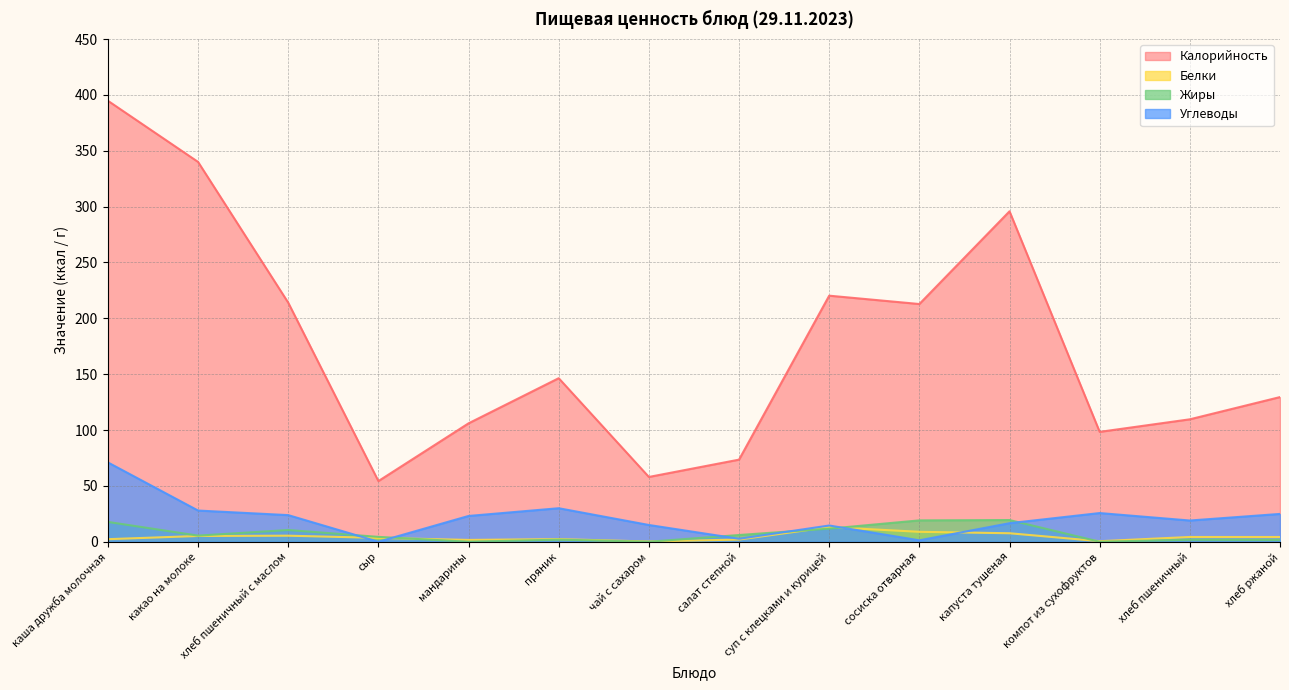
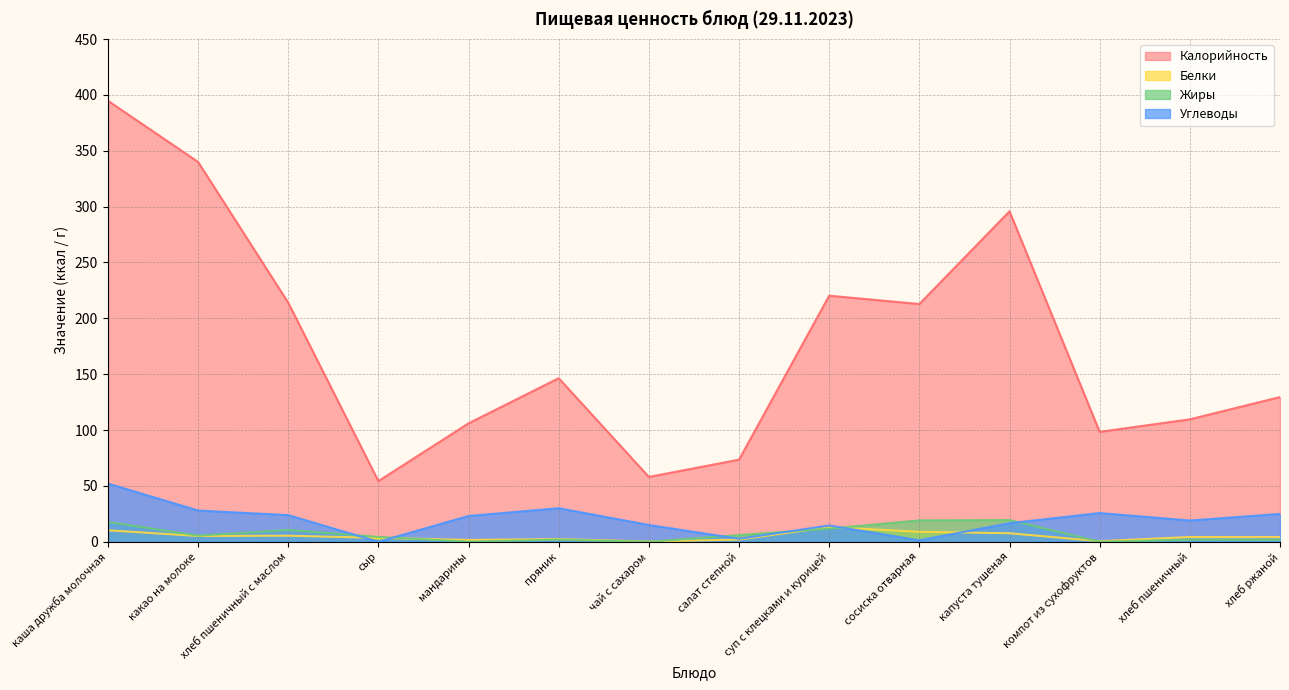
  {
    "Калорийность": {
      "каша дружба молочная": 395,
      "какао на молоке": 340,
      "хлеб пшеничный с маслом": 214,
      "сыр": 54,
      "мандарины": 106,
      "пряник": 146,
      "чай с сахаром": 58,
      "салат степной": 74,
      "суп с клецками и курицей": 220,
      "сосиска отварная": 213,
      "капуста тушеная": 296,
      "компот из сухофруктов": 98,
      "хлеб пшеничный": 110,
      "хлеб ржаной": 130
    },
    "Белки": {
-     "каша дружба молочная": 2,
+     "каша дружба молочная": 10,
      "хлеб пшеничный с маслом": 5,
      "сосиска отварная": 9,
      "капуста тушеная": 8,
      "хлеб пшеничный": 4,
      "хлеб ржаной": 4
    },
    "Жиры": {
      "каша дружба молочная": 18,
      "хлеб пшеничный с маслом": 11,
      "салат степной": 6,
      "сосиска отварная": 19,
      "капуста тушеная": 19,
      "хлеб пшеничный": 2,
      "хлеб ржаной": 2
    },
    "Углеводы": {
-     "каша дружба молочная": 71,
+     "каша дружба молочная": 52,
      "какао на молоке": 28,
      "хлеб пшеничный с маслом": 24,
      "сыр": 0,
      "мандарины": 23,
      "пряник": 30,
      "чай с сахаром": 15,
      "сосиска отварная": 1,
      "капуста тушеная": 17,
      "компот из сухофруктов": 26,
      "хлеб пшеничный": 19,
      "хлеб ржаной": 25
    }
  }
